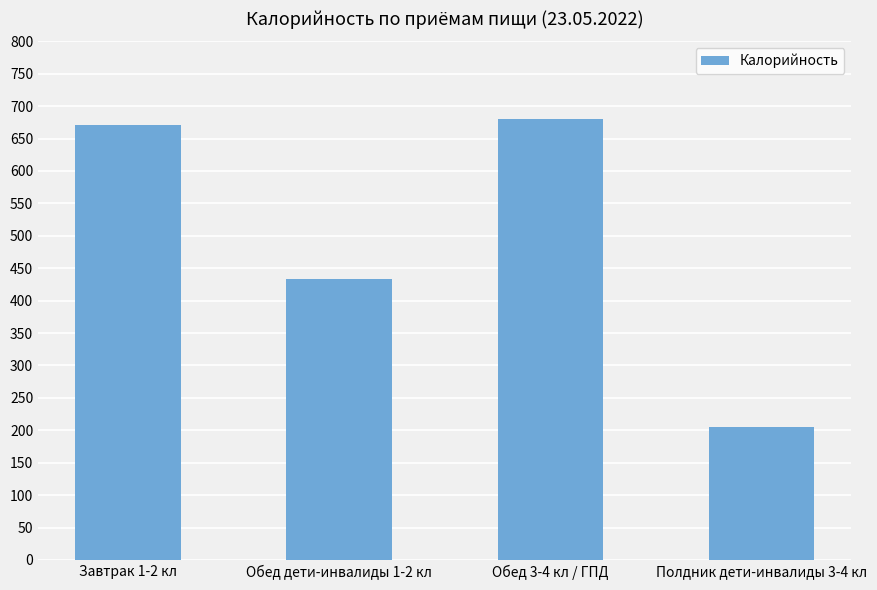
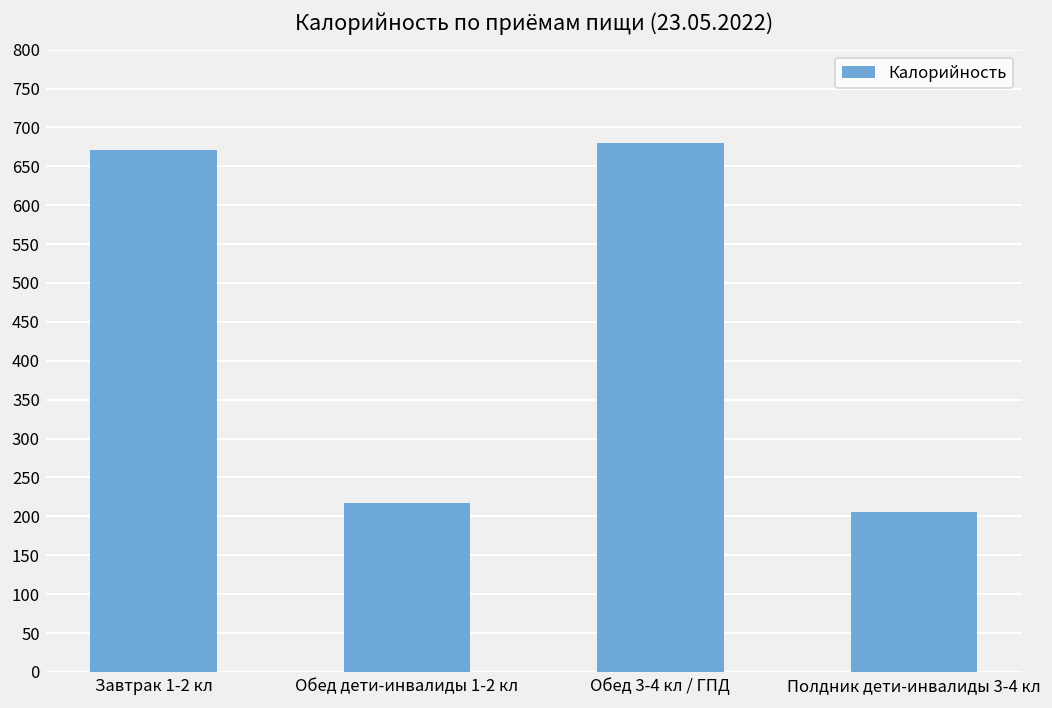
  {
    "Завтрак 1-2 кл": 670,
-   "Обед дети-инвалиды 1-2 кл": 430,
+   "Обед дети-инвалиды 1-2 кл": 220,
    "Обед 3-4 кл / ГПД": 680,
    "Полдник дети-инвалиды 3-4 кл": 210
  }
